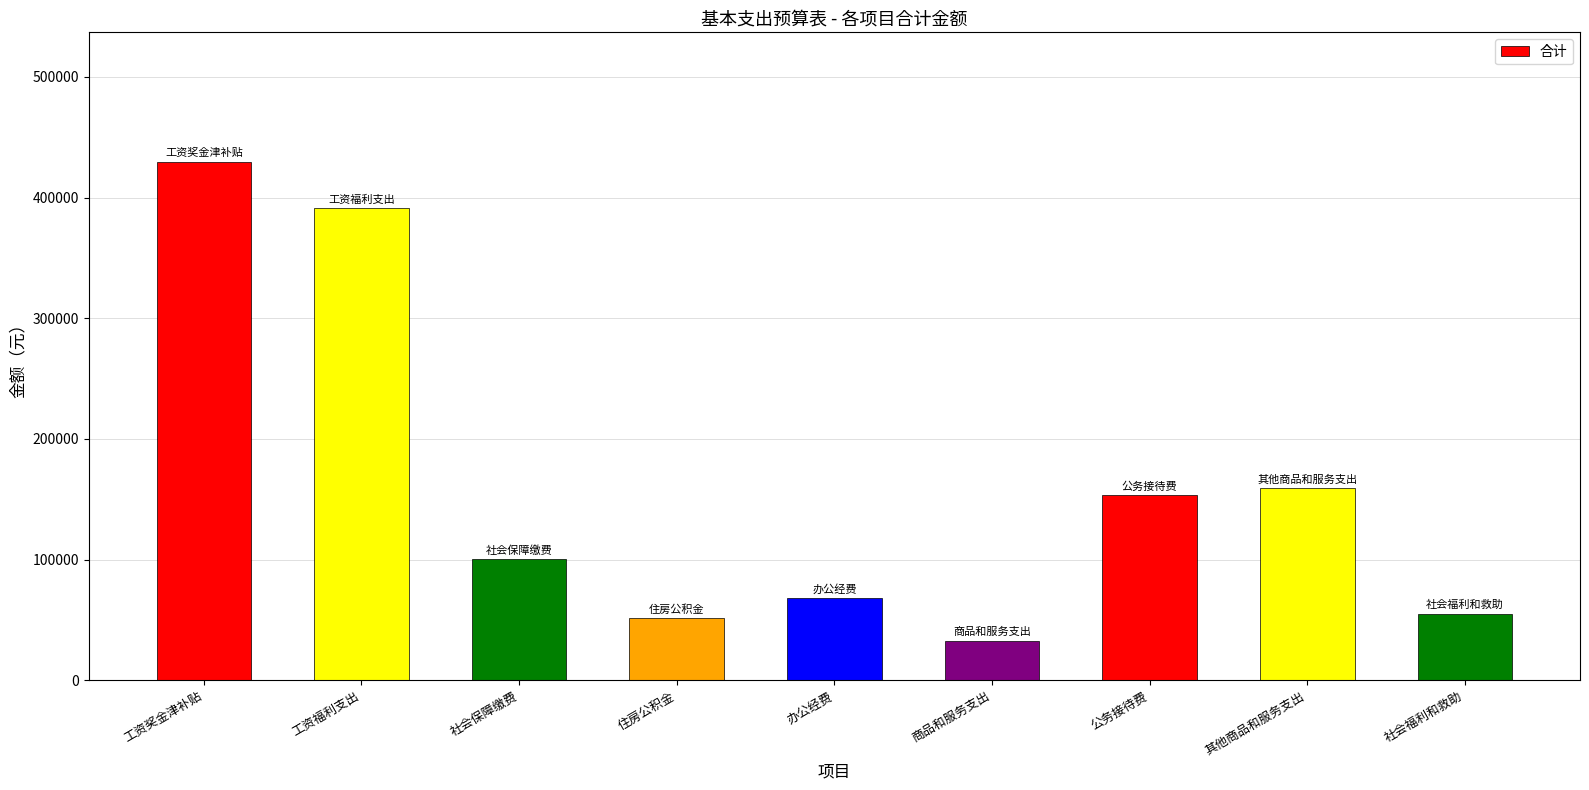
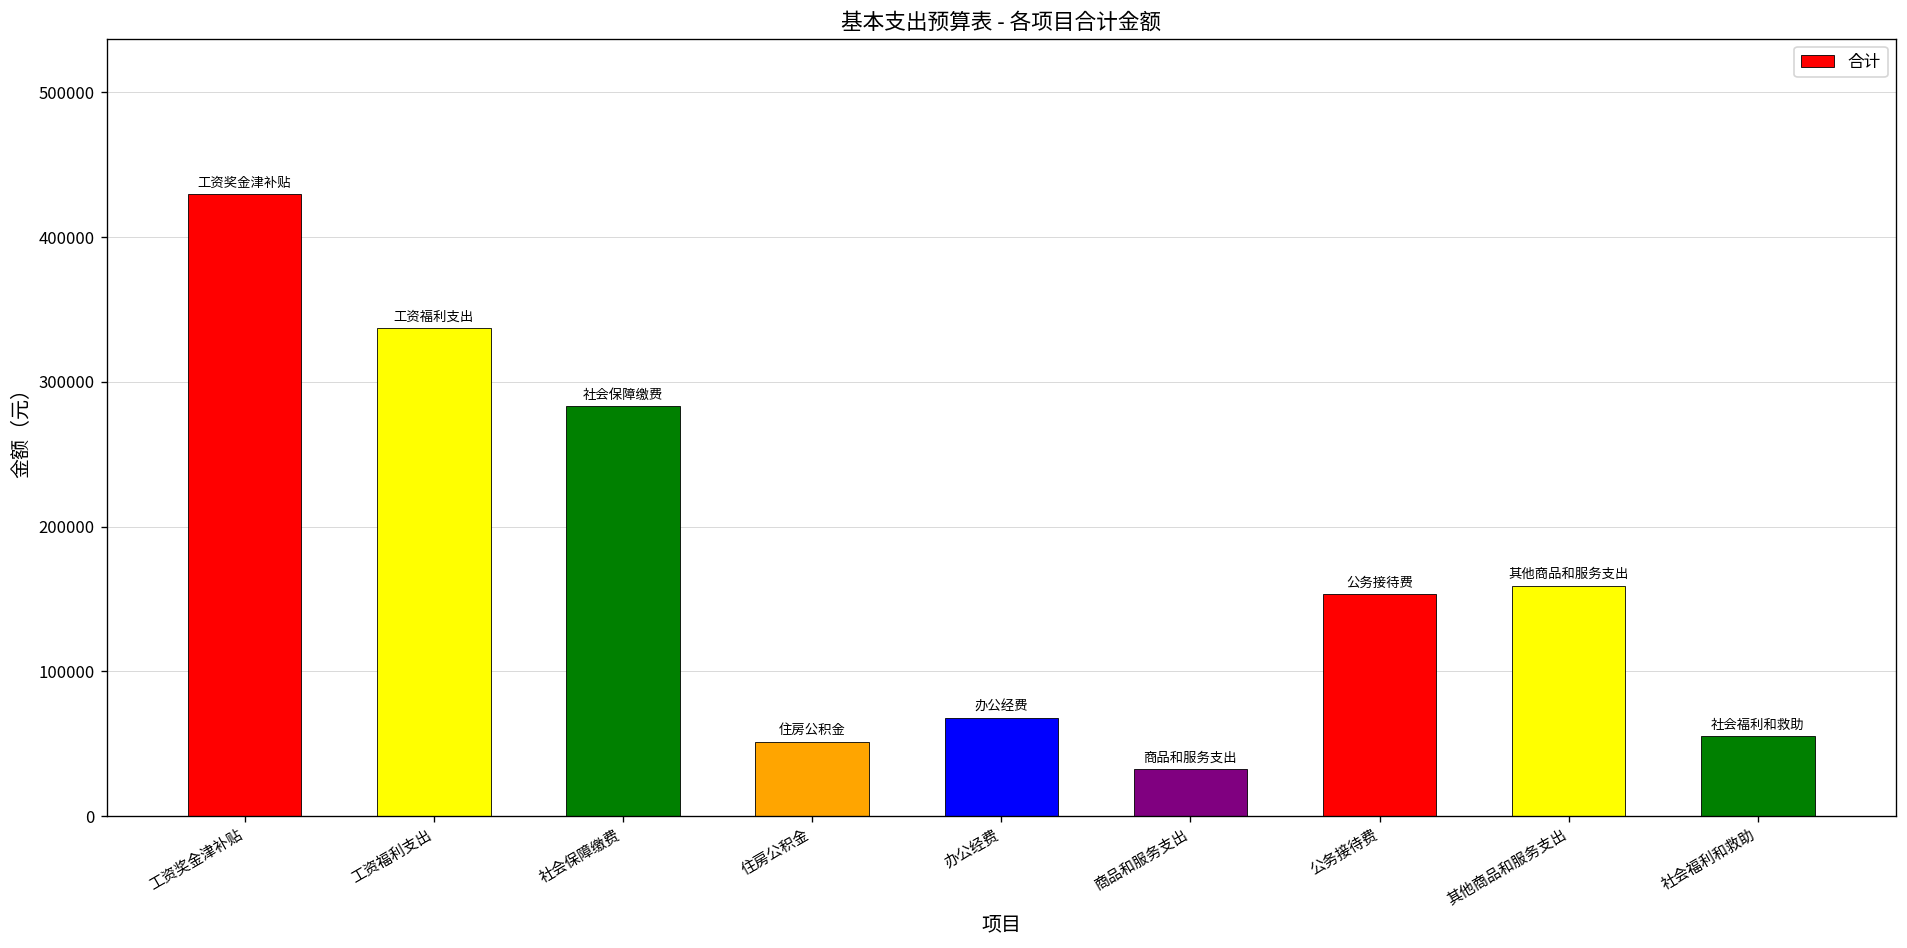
  {
    "工资奖金津补贴": 430000,
-   "工资福利支出": 391000,
-   "社会保障缴费": 100000,
+   "工资福利支出": 337000,
+   "社会保障缴费": 283000,
    "住房公积金": 51000,
    "办公经费": 68000,
    "商品和服务支出": 33000,
    "公务接待费": 153000,
    "其他商品和服务支出": 159000,
    "社会福利和救助": 55000
  }
